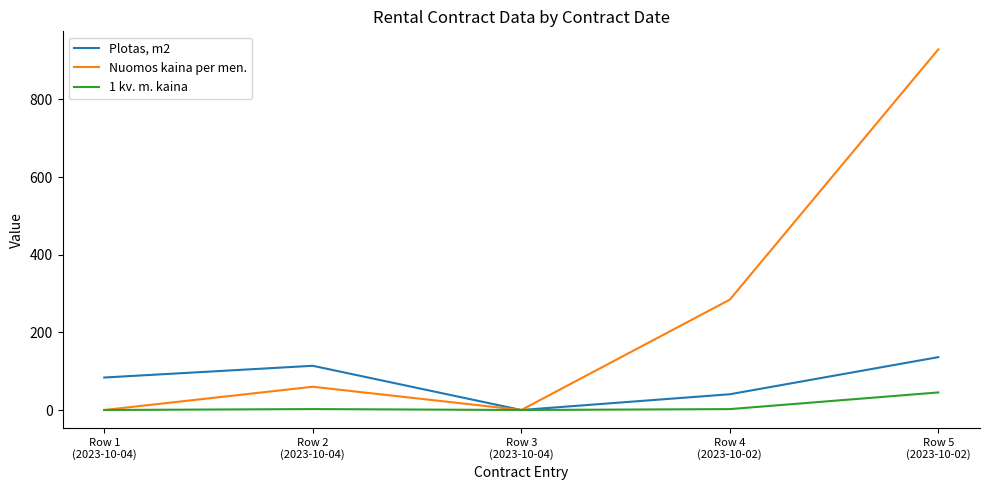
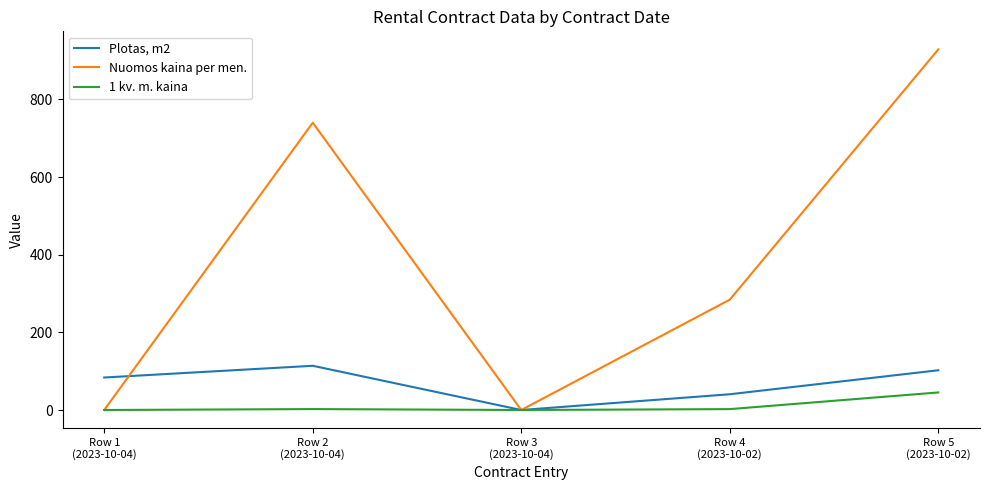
  {
    "Plotas, m2": {
      "Row 1 (2023-10-04)": 80,
      "Row 2 (2023-10-04)": 110,
      "Row 4 (2023-10-02)": 40,
-     "Row 5 (2023-10-02)": 140
+     "Row 5 (2023-10-02)": 100
    },
    "Nuomos kaina per men.": {
-     "Row 2 (2023-10-04)": 60,
+     "Row 2 (2023-10-04)": 740,
      "Row 4 (2023-10-02)": 280,
      "Row 5 (2023-10-02)": 930
    },
    "1 kv. m. kaina": {
      "Row 2 (2023-10-04)": 0,
      "Row 4 (2023-10-02)": 0,
      "Row 5 (2023-10-02)": 50
    }
  }
